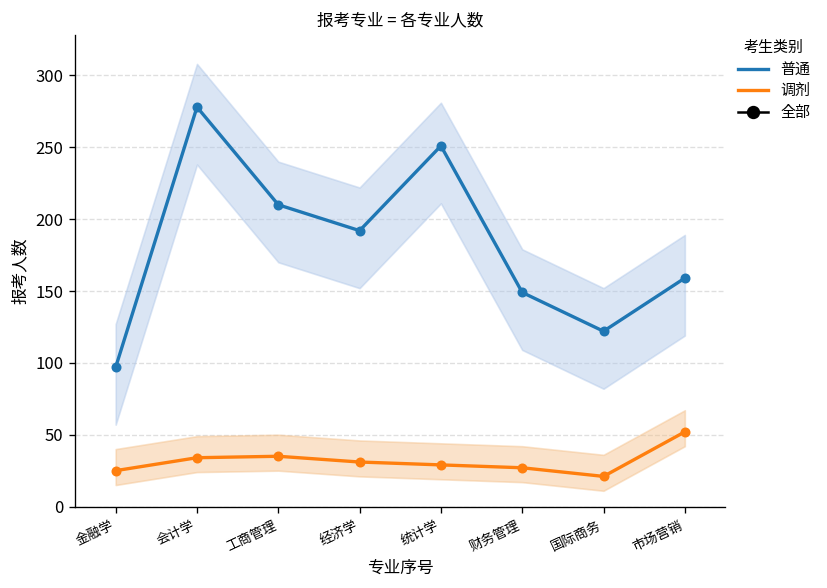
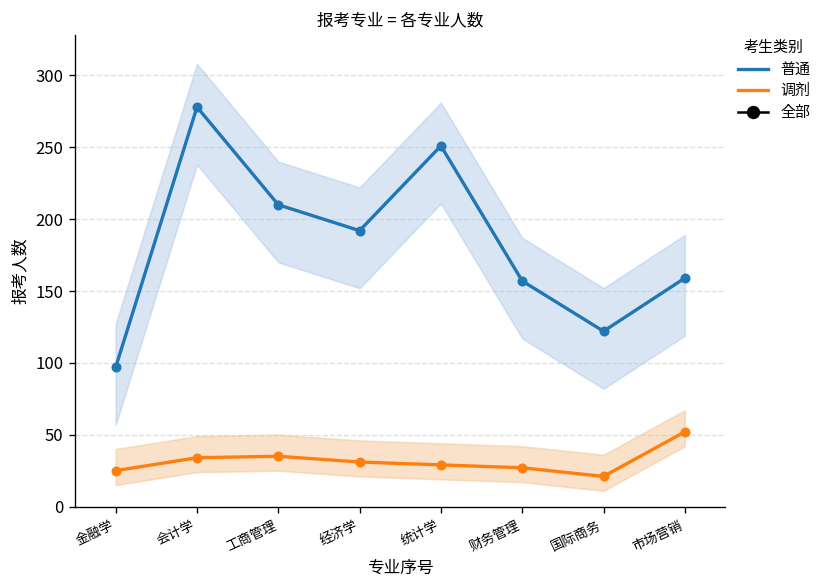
  {
    "普通": {
      "金融学": 97,
      "会计学": 278,
      "工商管理": 210,
      "经济学": 192,
      "统计学": 251,
-     "财务管理": 149,
+     "财务管理": 157,
      "国际商务": 122,
      "市场营销": 159
    },
    "调剂": {
      "金融学": 25,
      "会计学": 34,
      "工商管理": 35,
      "经济学": 31,
      "统计学": 29,
      "财务管理": 27,
      "国际商务": 21,
      "市场营销": 52
    }
  }
